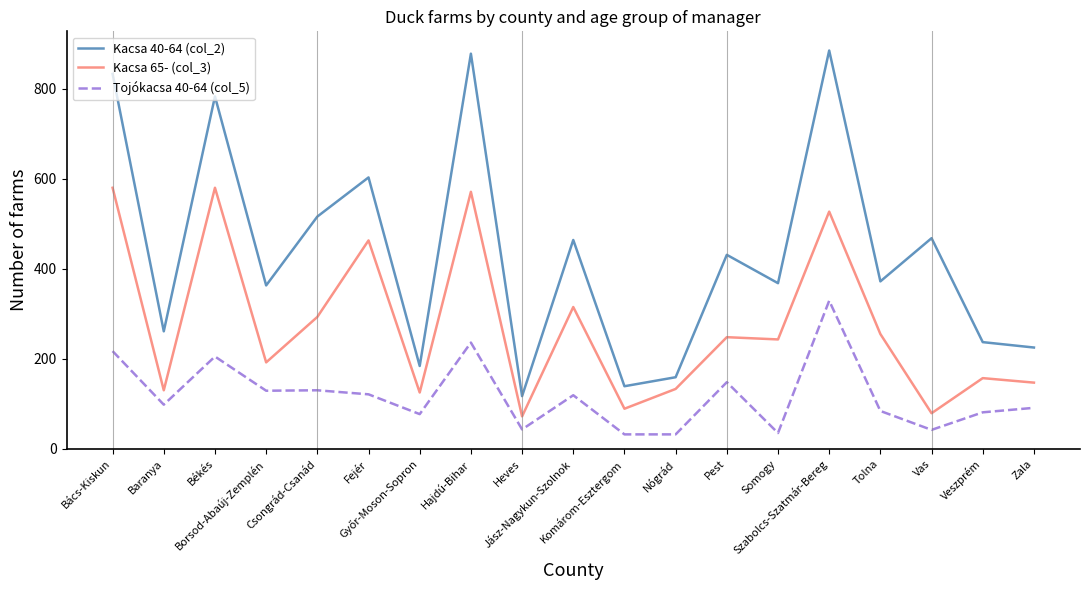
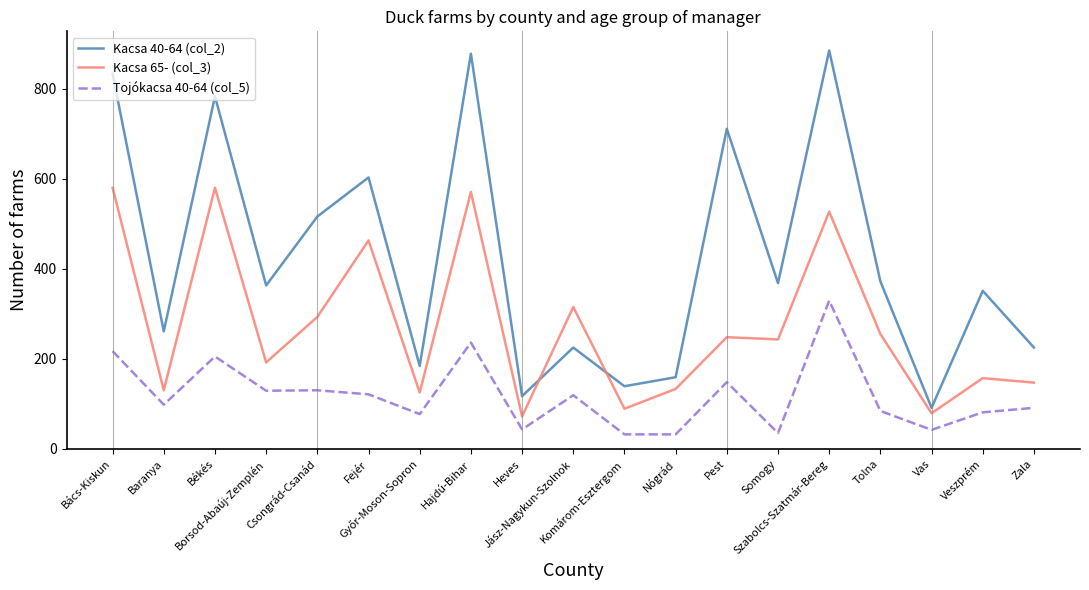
  {
    "Kacsa 40-64 (col_2)": {
      "Baranya": 260,
      "Borsod-Abaúj-Zemplén": 360,
      "Csongrád-Csanád": 520,
      "Fejér": 600,
      "Győr-Moson-Sopron": 180,
      "Hajdú-Bihar": 880,
      "Heves": 120,
-     "Jász-Nagykun-Szolnok": 460,
+     "Jász-Nagykun-Szolnok": 230,
      "Komárom-Esztergom": 140,
      "Nógrád": 160,
-     "Pest": 430,
+     "Pest": 710,
      "Somogy": 370,
      "Szabolcs-Szatmár-Bereg": 890,
      "Tolna": 370,
-     "Vas": 470,
-     "Veszprém": 240,
+     "Vas": 90,
+     "Veszprém": 350,
      "Zala": 230
    },
    "Kacsa 65- (col_3)": {
      "Bács-Kiskun": 580,
      "Baranya": 130,
      "Békés": 580,
      "Borsod-Abaúj-Zemplén": 190,
      "Csongrád-Csanád": 290,
      "Fejér": 460,
      "Győr-Moson-Sopron": 130,
      "Hajdú-Bihar": 570,
      "Heves": 70,
      "Jász-Nagykun-Szolnok": 320,
      "Komárom-Esztergom": 90,
      "Nógrád": 130,
      "Pest": 250,
      "Somogy": 240,
      "Szabolcs-Szatmár-Bereg": 530,
      "Tolna": 260,
      "Vas": 80,
      "Veszprém": 160,
      "Zala": 150
    },
    "Tojókacsa 40-64 (col_5)": {
      "Bács-Kiskun": 220,
      "Baranya": 100,
      "Békés": 210,
      "Borsod-Abaúj-Zemplén": 130,
      "Csongrád-Csanád": 130,
      "Fejér": 120,
      "Győr-Moson-Sopron": 80,
      "Hajdú-Bihar": 240,
      "Heves": 40,
      "Jász-Nagykun-Szolnok": 120,
      "Komárom-Esztergom": 30,
      "Nógrád": 30,
      "Pest": 150,
      "Somogy": 40,
      "Szabolcs-Szatmár-Bereg": 330,
      "Tolna": 80,
      "Vas": 40,
      "Veszprém": 80,
      "Zala": 90
    }
  }
